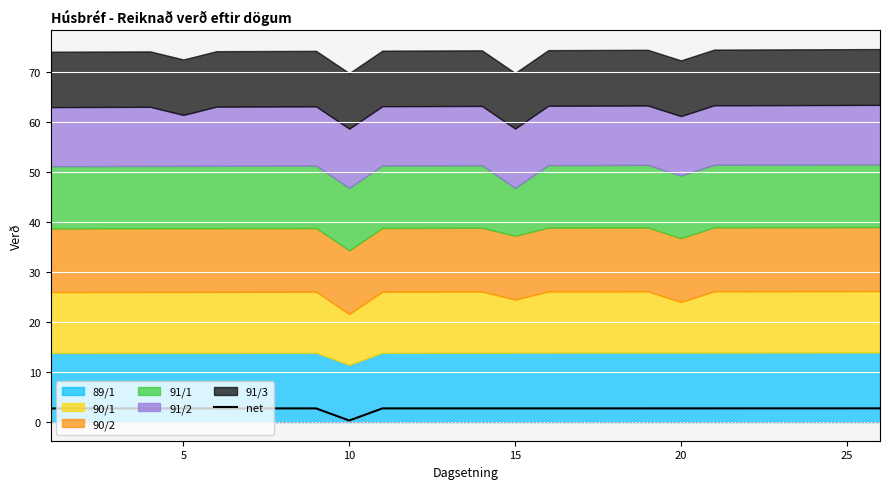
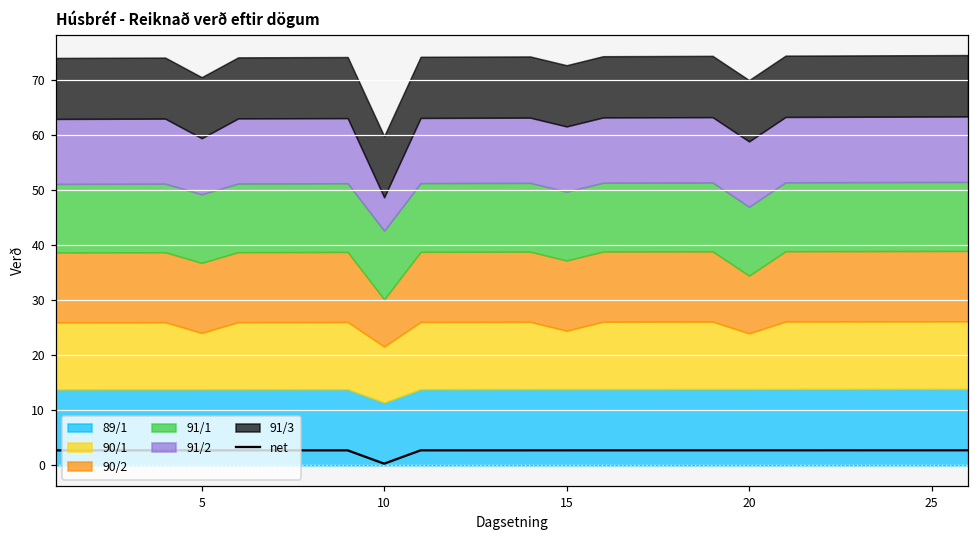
  {
    "89/1": {
      "5": 14,
      "10": 11,
      "15": 14,
      "20": 14,
      "25": 14
    },
    "90/1": {
-     "5": 12,
+     "5": 10,
      "10": 10,
      "15": 11,
      "20": 10,
      "25": 12
    },
    "90/2": {
      "5": 13,
-     "10": 13,
+     "10": 9,
      "15": 13,
-     "20": 13,
+     "20": 10,
      "25": 13
    },
    "91/1": {
      "5": 12,
      "10": 12,
-     "15": 10,
+     "15": 12,
      "20": 13,
      "25": 13
    },
    "91/2": {
      "5": 10,
-     "10": 12,
+     "10": 6,
      "15": 12,
      "20": 12,
      "25": 12
    }
  }
